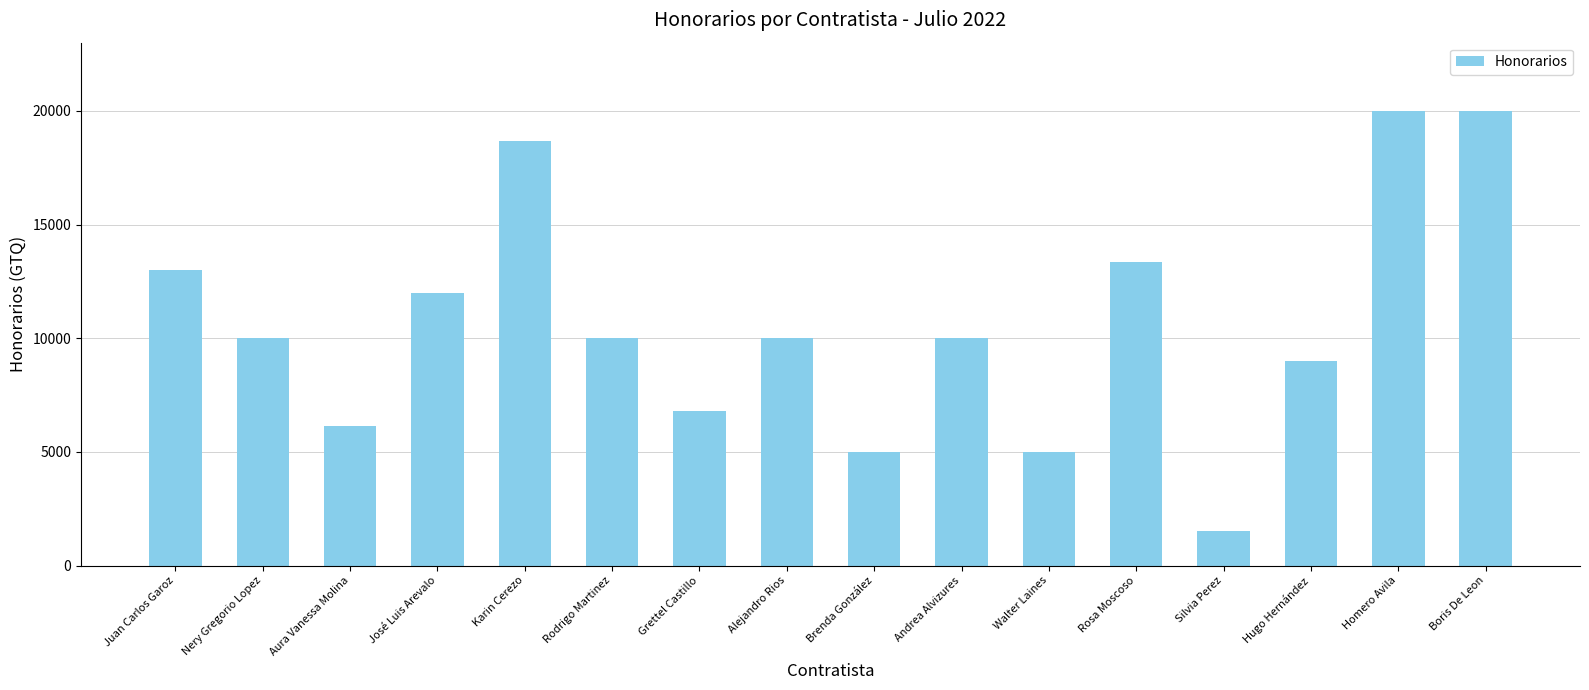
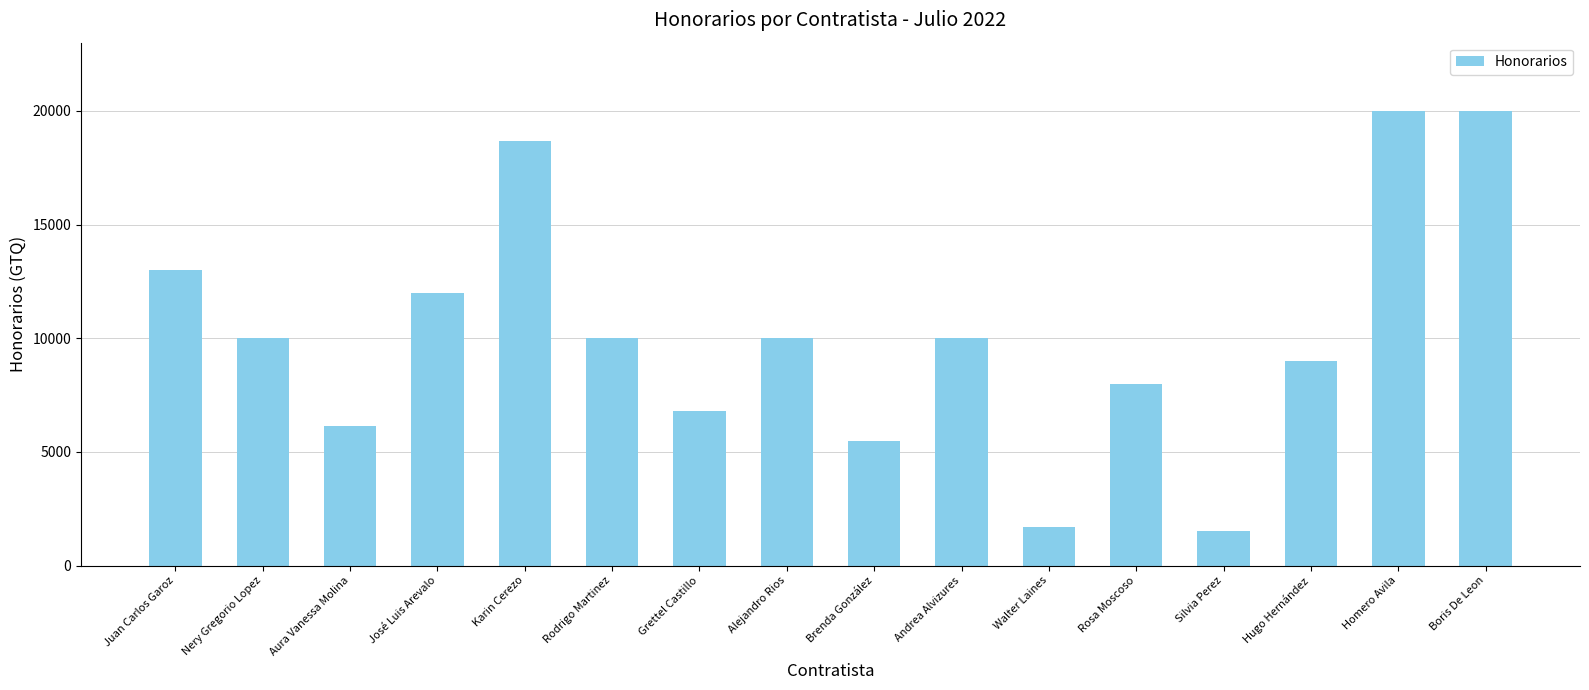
  {
    "Juan Carlos Garoz": 13000,
    "Nery Gregorio Lopez": 10000,
    "Aura Vanessa Molina": 6200,
    "José Luis Arevalo": 12000,
    "Karin Cerezo": 18700,
    "Rodrigo Martinez": 10000,
    "Grettel Castillo": 6800,
    "Alejandro Rios": 10000,
-   "Brenda González": 5000,
+   "Brenda González": 5500,
    "Andrea Alvizures": 10000,
-   "Walter Laines": 5000,
-   "Rosa Moscoso": 13400,
+   "Walter Laines": 1700,
+   "Rosa Moscoso": 8000,
    "Silvia Perez": 1500,
    "Hugo Hernández": 9000,
    "Homero Avila": 20000,
    "Boris De Leon": 20000
  }
